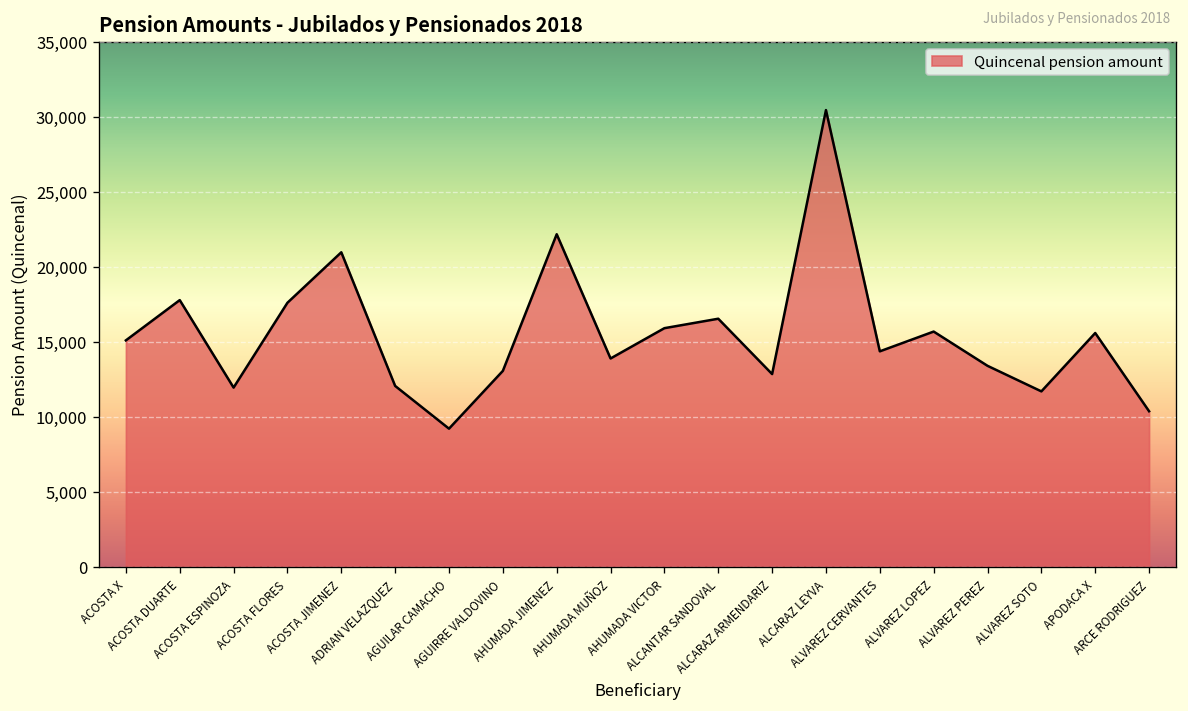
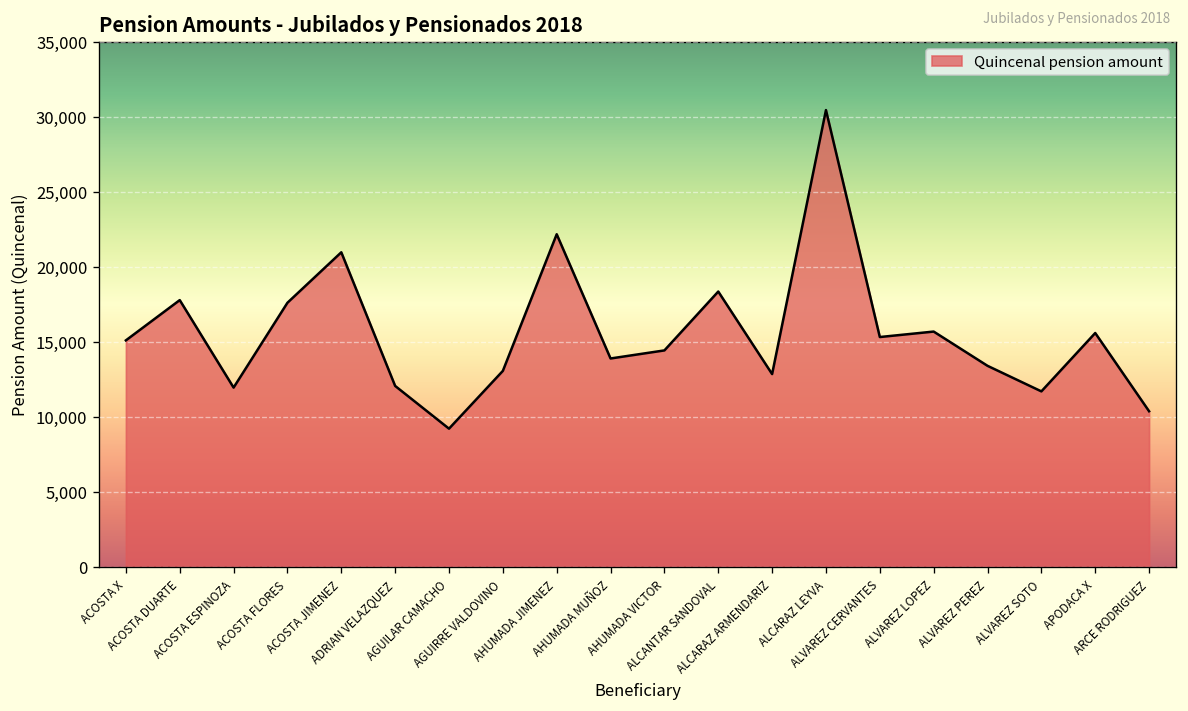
  {
    "ACOSTA X": "15,100",
    "ACOSTA DUARTE": "17,800",
    "ACOSTA ESPINOZA": "12,000",
    "ACOSTA FLORES": "17,600",
    "ACOSTA JIMENEZ": "21,000",
    "ADRIAN VELAZQUEZ": "12,100",
    "AGUILAR CAMACHO": "9,200",
    "AGUIRRE VALDOVINO": "13,100",
    "AHUMADA JIMENEZ": "22,200",
    "AHUMADA MUÑOZ": "13,900",
-   "AHUMADA VICTOR": "15,900",
-   "ALCANTAR SANDOVAL": "16,600",
+   "AHUMADA VICTOR": "14,400",
+   "ALCANTAR SANDOVAL": "18,400",
    "ALCARAZ ARMENDARIZ": "12,900",
    "ALCARAZ LEYVA": "30,500",
-   "ALVAREZ CERVANTES": "14,400",
+   "ALVAREZ CERVANTES": "15,300",
    "ALVAREZ LOPEZ": "15,700",
    "ALVAREZ PEREZ": "13,400",
    "ALVAREZ SOTO": "11,700",
    "APODACA X": "15,600",
    "ARCE RODRIGUEZ": "10,400"
  }
